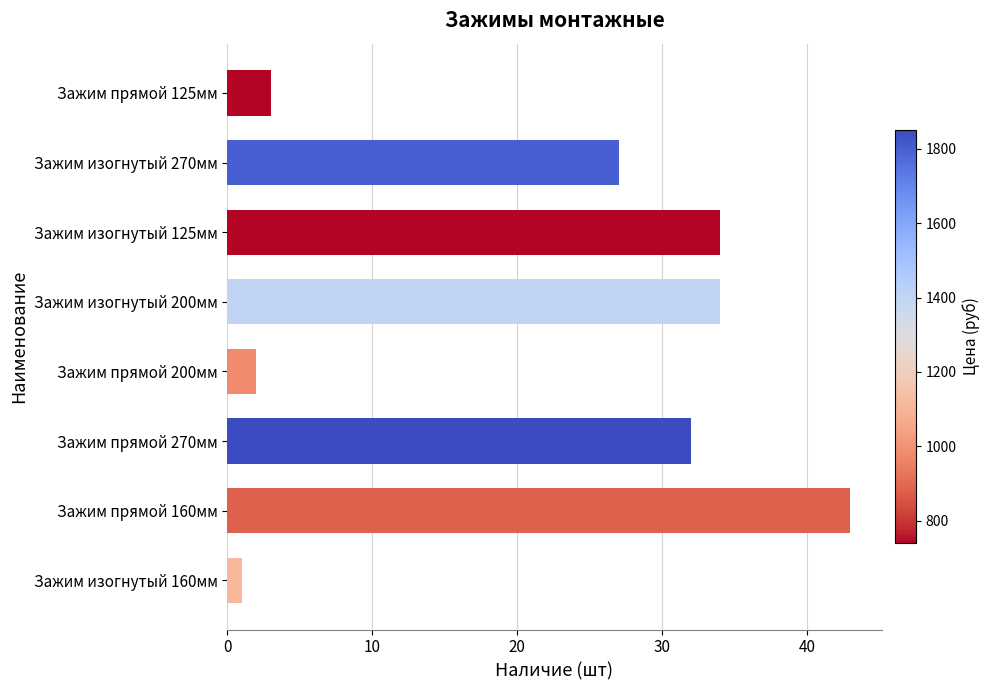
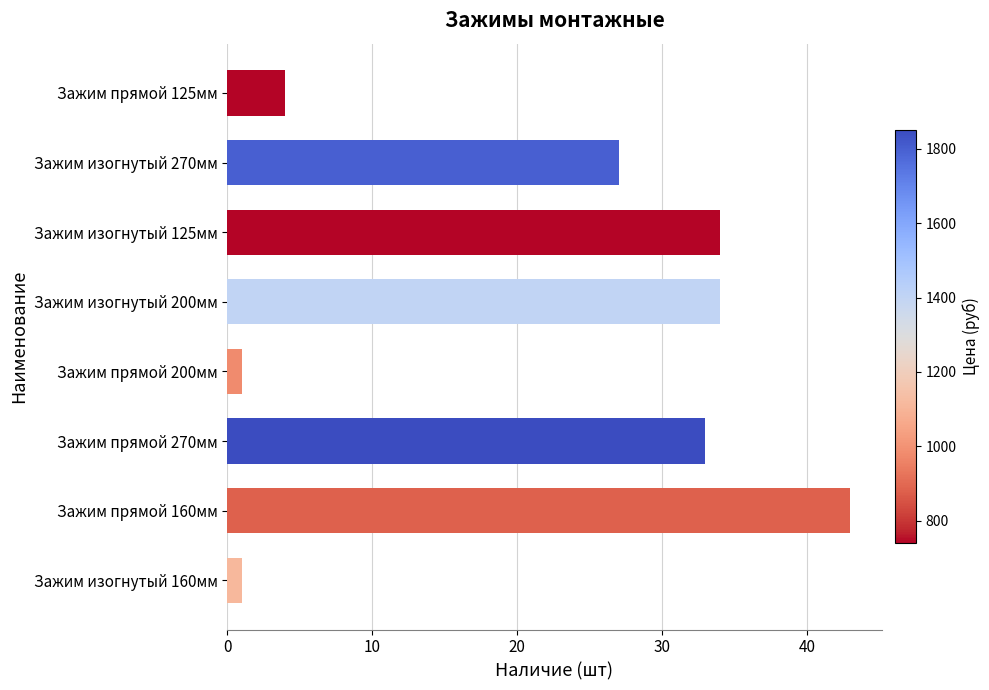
  {
-   "Зажим прямой 125мм": 3,
+   "Зажим прямой 125мм": 4,
    "Зажим изогнутый 270мм": 27,
    "Зажим изогнутый 125мм": 34,
    "Зажим изогнутый 200мм": 34,
-   "Зажим прямой 200мм": 2,
-   "Зажим прямой 270мм": 32,
+   "Зажим прямой 200мм": 1,
+   "Зажим прямой 270мм": 33,
    "Зажим прямой 160мм": 43,
    "Зажим изогнутый 160мм": 1
  }
